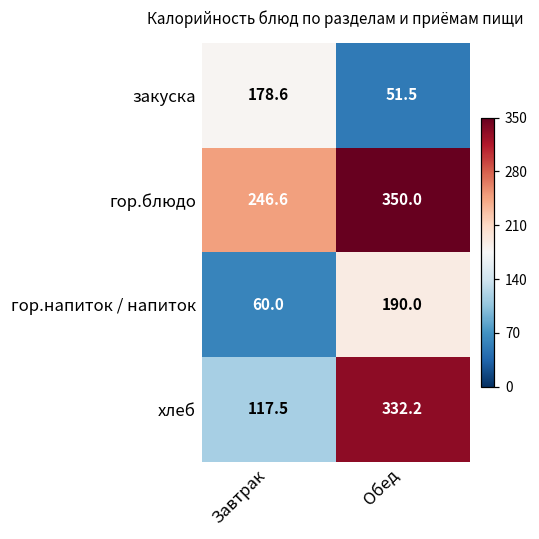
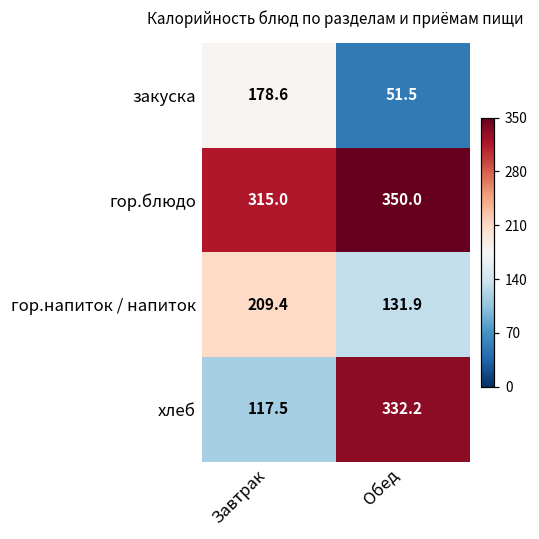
  {
    "закуска": {
      "Завтрак": 178.6,
      "Обед": 51.5
    },
    "гор.блюдо": {
-     "Завтрак": 246.6,
+     "Завтрак": 315.0,
      "Обед": 350.0
    },
    "гор.напиток / напиток": {
-     "Завтрак": 60.0,
-     "Обед": 190.0
+     "Завтрак": 209.4,
+     "Обед": 131.9
    },
    "хлеб": {
      "Завтрак": 117.5,
      "Обед": 332.2
    }
  }
